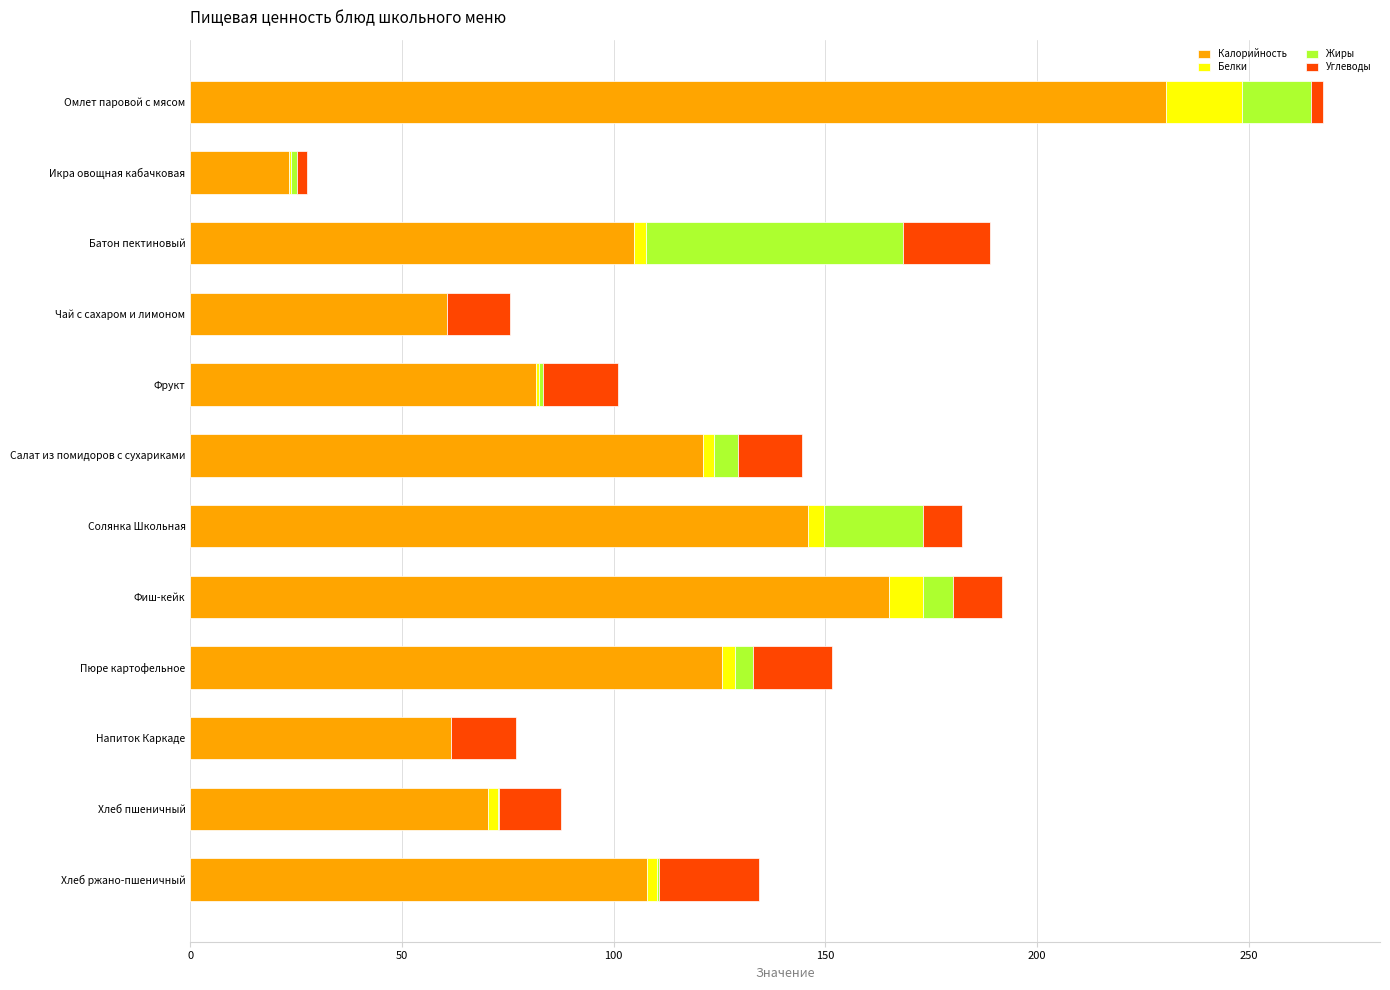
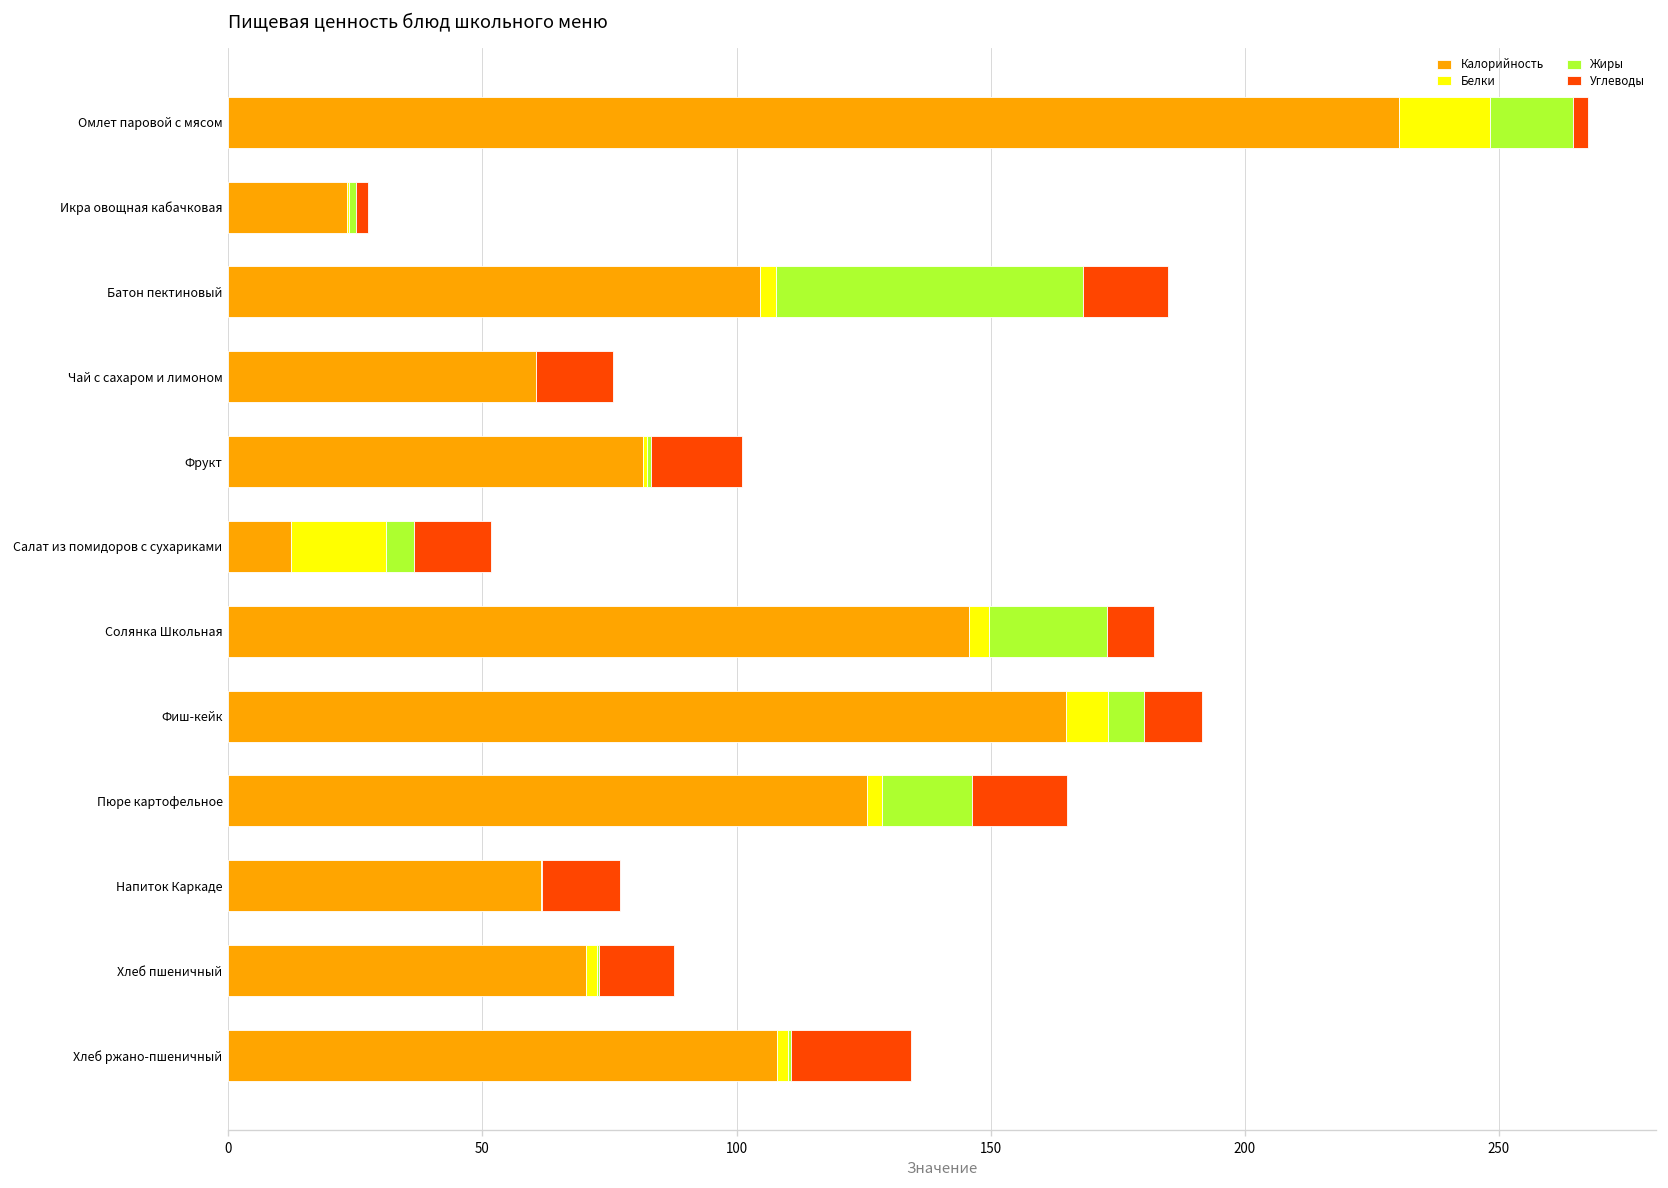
  {
    "Калорийность": {
      "Омлет паровой с мясом": 230,
      "Икра овощная кабачковая": 23,
      "Батон пектиновый": 105,
      "Чай с сахаром и лимоном": 61,
      "Фрукт": 82,
-     "Салат из помидоров с сухариками": 121,
+     "Салат из помидоров с сухариками": 12,
      "Солянка Школьная": 146,
      "Фиш-кейк": 165,
      "Пюре картофельное": 126,
      "Напиток Каркаде": 62,
      "Хлеб пшеничный": 70,
      "Хлеб ржано-пшеничный": 108
    },
    "Белки": {
      "Омлет паровой с мясом": 18,
      "Батон пектиновый": 3,
      "Фрукт": 1,
-     "Салат из помидоров с сухариками": 3,
+     "Салат из помидоров с сухариками": 19,
      "Солянка Школьная": 4,
      "Фиш-кейк": 8,
      "Пюре картофельное": 3,
      "Хлеб пшеничный": 2,
      "Хлеб ржано-пшеничный": 2
    },
    "Жиры": {
      "Омлет паровой с мясом": 16,
      "Икра овощная кабачковая": 1,
      "Батон пектиновый": 61,
      "Фрукт": 1,
      "Салат из помидоров с сухариками": 6,
      "Солянка Школьная": 23,
      "Фиш-кейк": 7,
-     "Пюре картофельное": 4,
+     "Пюре картофельное": 18,
      "Напиток Каркаде": 0
    },
    "Углеводы": {
      "Омлет паровой с мясом": 3,
      "Икра овощная кабачковая": 2,
-     "Батон пектиновый": 21,
+     "Батон пектиновый": 17,
      "Чай с сахаром и лимоном": 15,
      "Фрукт": 18,
      "Салат из помидоров с сухариками": 15,
      "Солянка Школьная": 9,
      "Фиш-кейк": 11,
      "Пюре картофельное": 19,
      "Напиток Каркаде": 15,
      "Хлеб пшеничный": 15,
      "Хлеб ржано-пшеничный": 24
    }
  }
